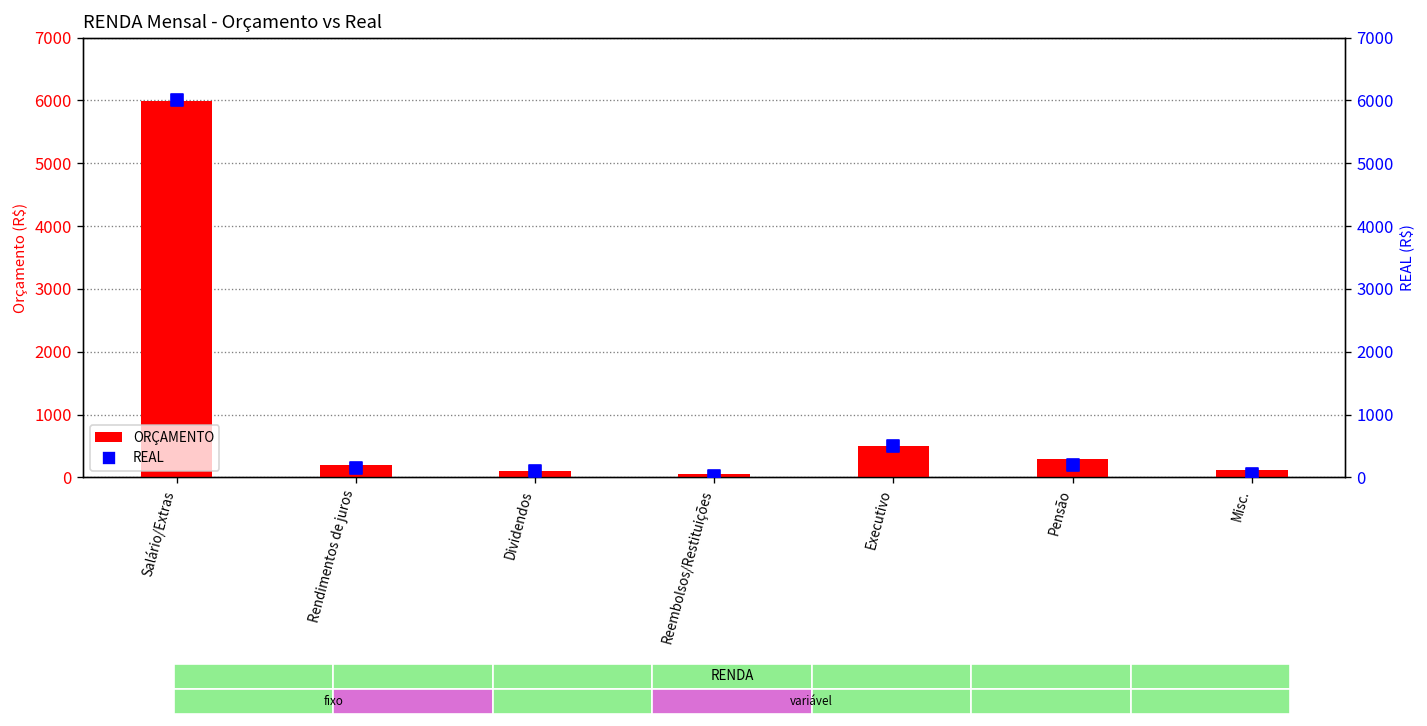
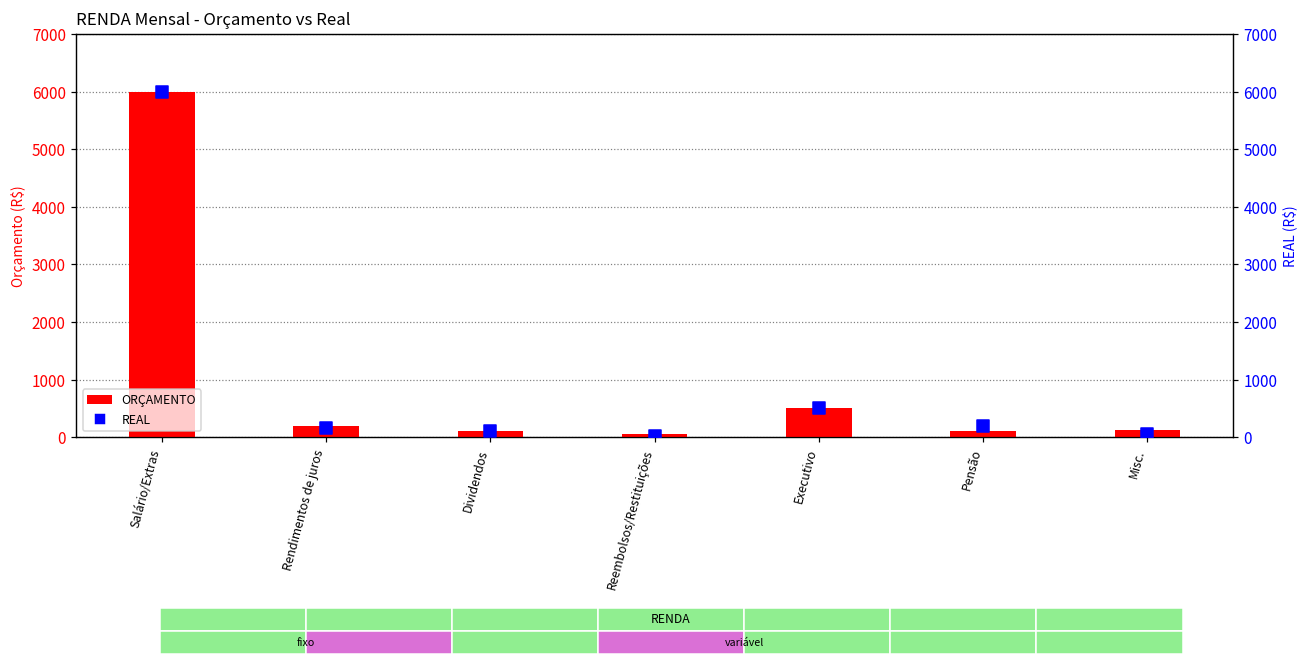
  {
    "ORÇAMENTO": {
      "Salário/Extras": 6000,
      "Rendimentos de juros": 200,
      "Dividendos": 100,
      "Reembolsos/Restituições": 100,
      "Executivo": 500,
-     "Pensão": 300,
+     "Pensão": 100,
      "Misc.": 100
    }
  }
